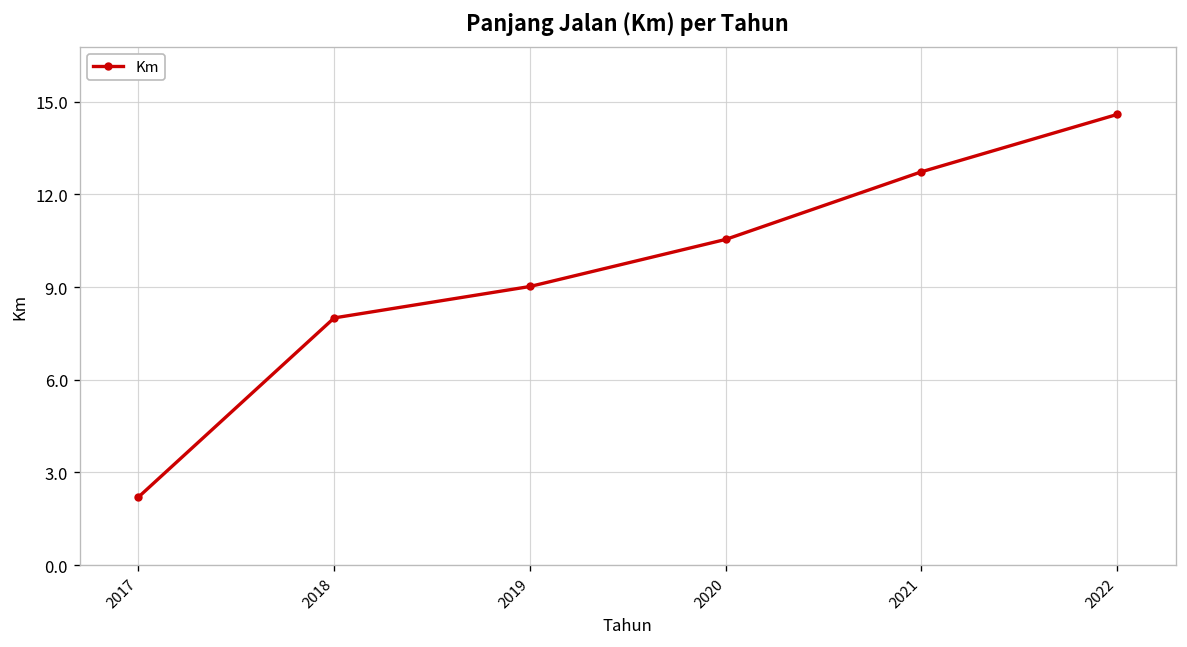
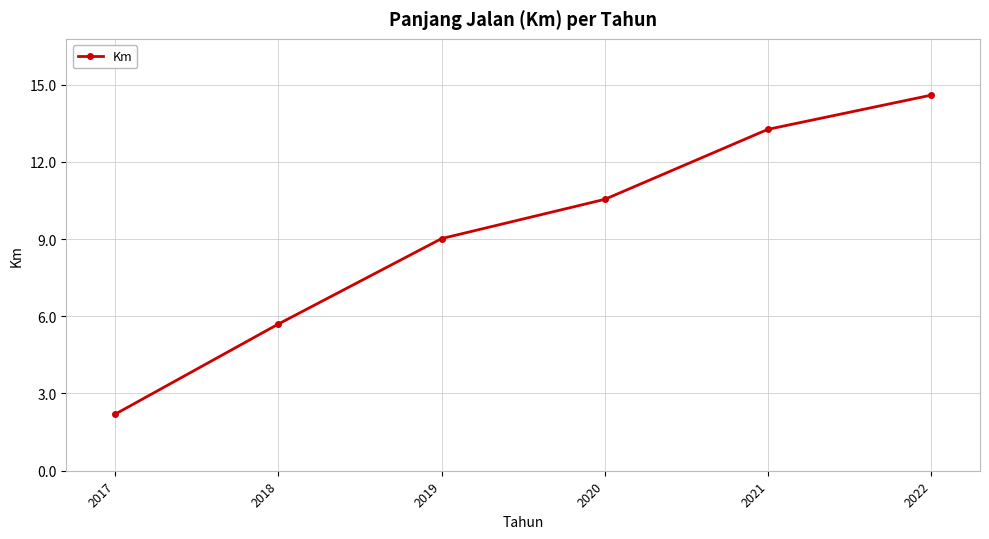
  {
    "2017": 2.2,
-   "2018": 8.0,
+   "2018": 5.7,
    "2019": 9.0,
    "2020": 10.5,
-   "2021": 12.7,
+   "2021": 13.3,
    "2022": 14.6
  }
